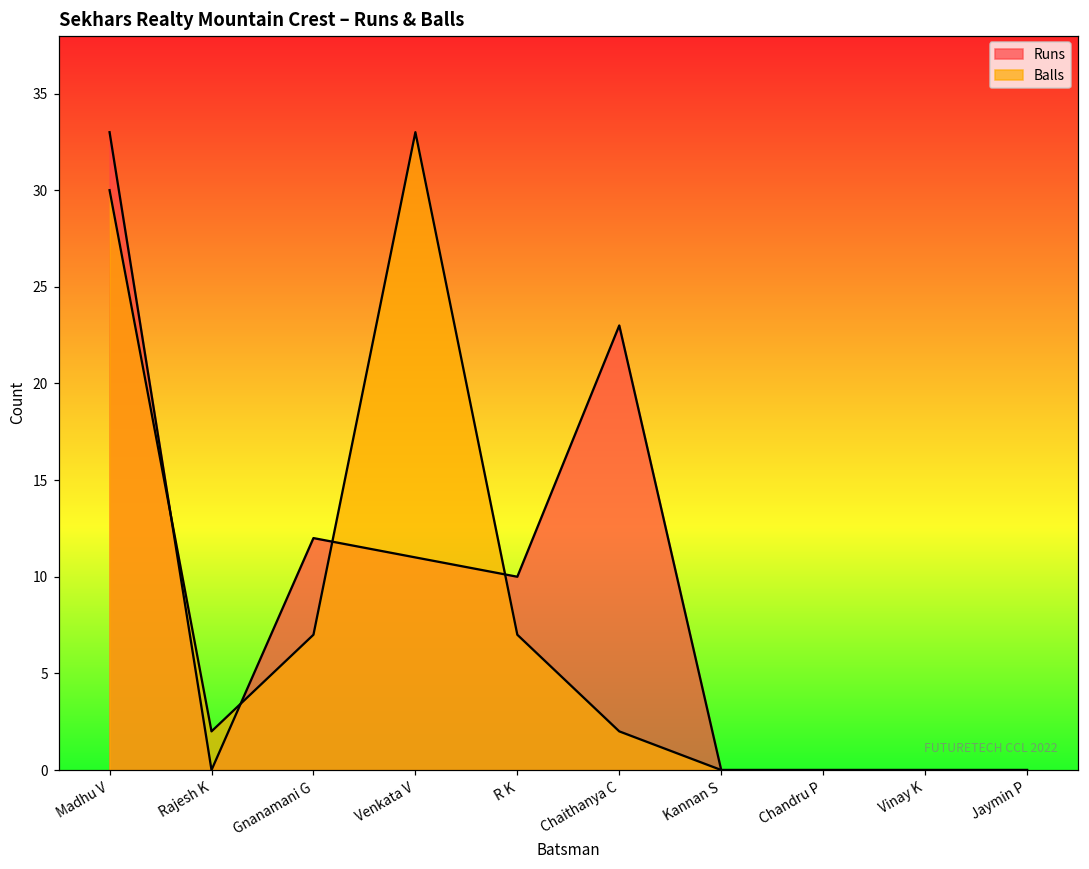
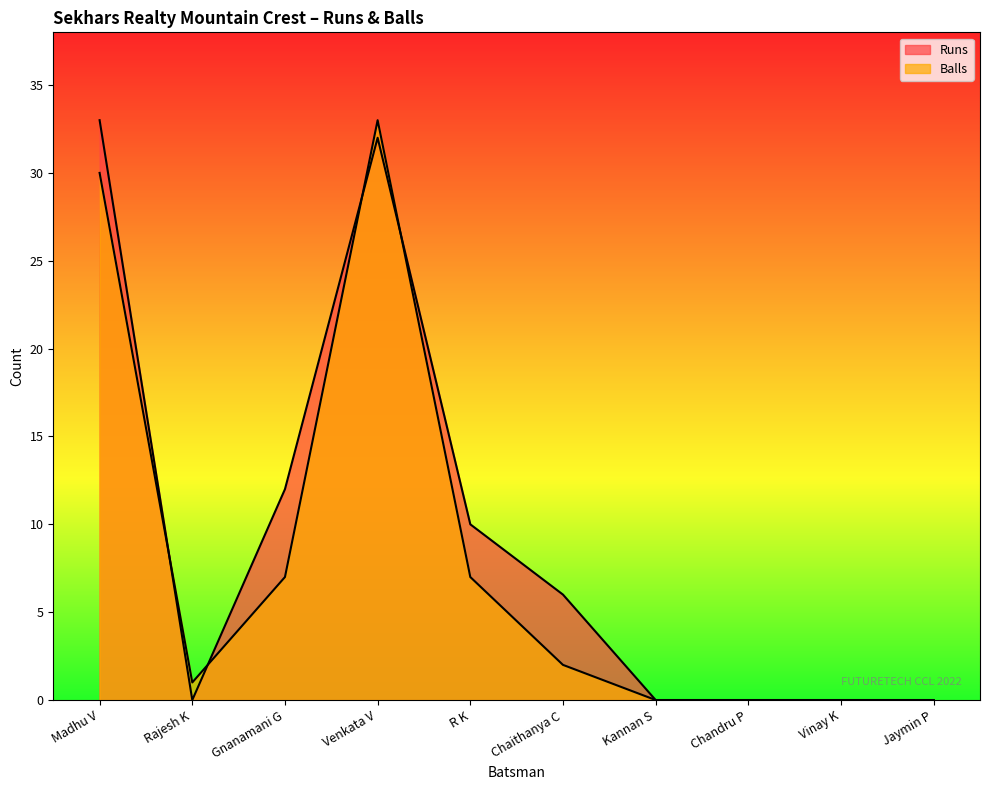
  {
    "Runs": {
      "Madhu V": 33,
      "Rajesh K": 0,
      "Gnanamani G": 12,
-     "Venkata V": 11,
+     "Venkata V": 32,
      "R K": 10,
-     "Chaithanya C": 23
+     "Chaithanya C": 6
    },
    "Balls": {
      "Madhu V": 30,
-     "Rajesh K": 2,
+     "Rajesh K": 1,
      "Gnanamani G": 7,
      "Venkata V": 33,
      "R K": 7,
      "Chaithanya C": 2
    }
  }
